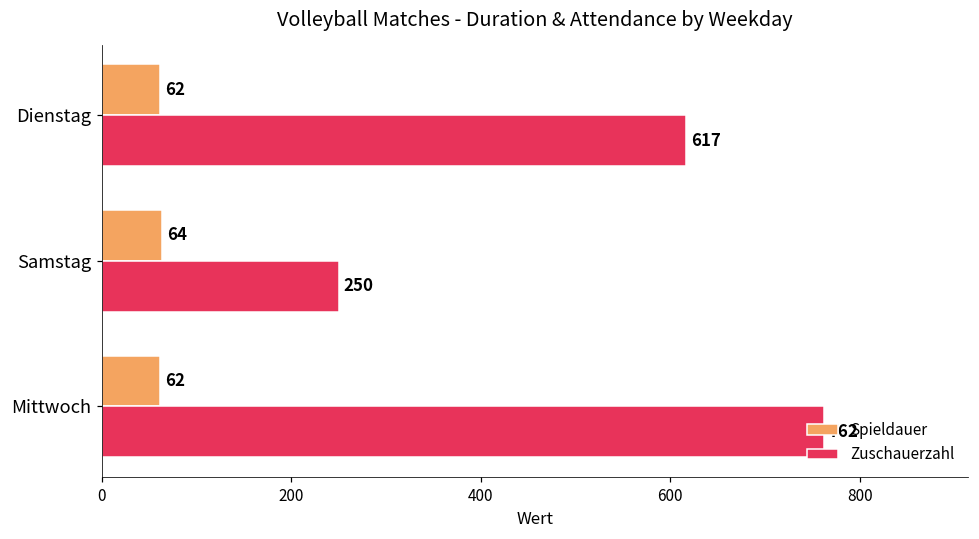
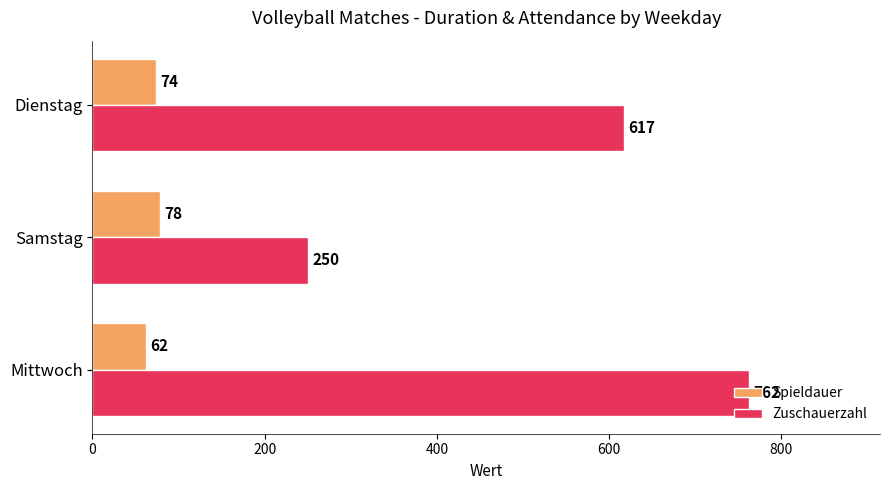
  {
    "Spieldauer": {
-     "Dienstag": 62,
-     "Samstag": 64,
+     "Dienstag": 74,
+     "Samstag": 78,
      "Mittwoch": 62
    },
    "Zuschauerzahl": {
      "Dienstag": 617,
      "Samstag": 250,
      "Mittwoch": 762
    }
  }
